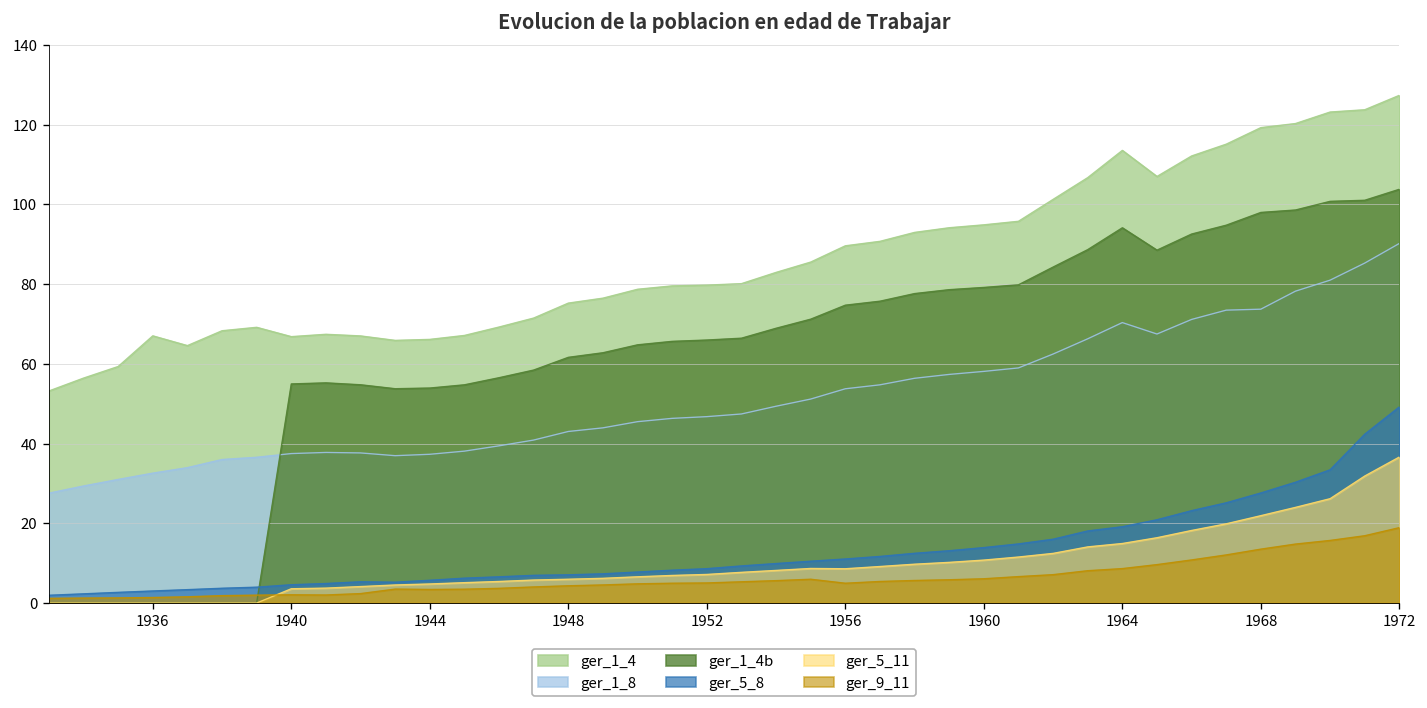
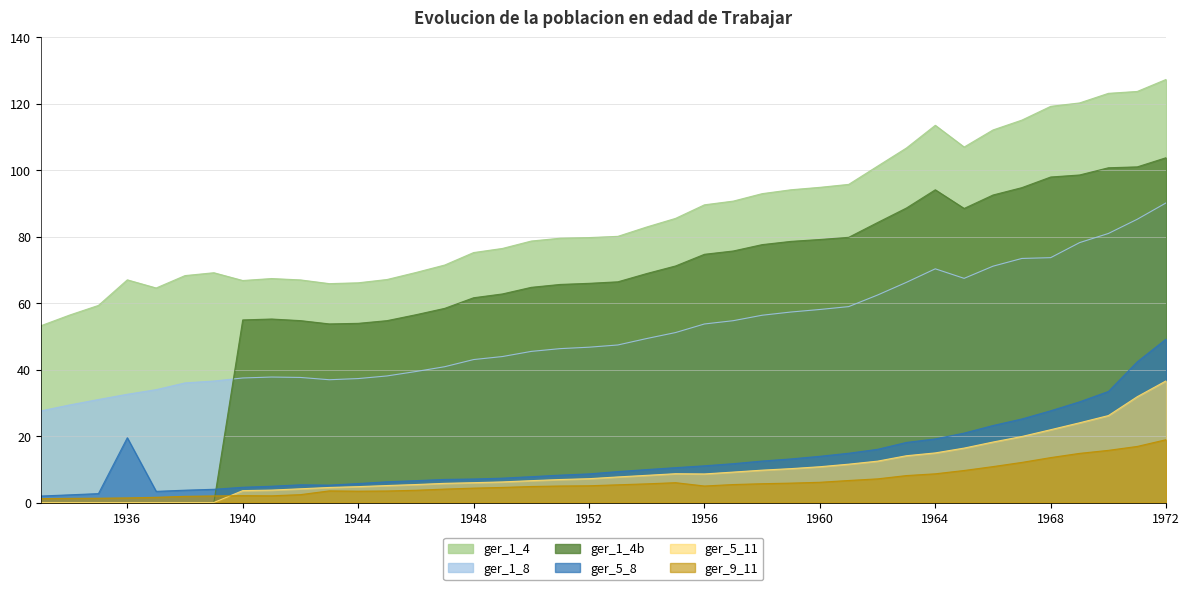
  {
    "ger_1_4": {
      "1936": 67,
      "1940": 67,
      "1944": 66,
      "1948": 75,
      "1952": 80,
      "1956": 90,
      "1960": 95,
      "1964": 114,
      "1968": 119,
      "1972": 127
    },
    "ger_1_8": {
      "1936": 33,
      "1940": 37,
      "1944": 37,
      "1948": 43,
      "1952": 47,
      "1956": 54,
      "1960": 58,
      "1964": 70,
      "1968": 74,
      "1972": 90
    },
    "ger_1_4b": {
      "1940": 55,
      "1944": 54,
      "1948": 62,
      "1952": 66,
      "1956": 75,
      "1960": 79,
      "1964": 94,
      "1968": 98,
      "1972": 104
    },
    "ger_5_8": {
-     "1936": 3,
+     "1936": 19,
      "1940": 5,
      "1944": 6,
      "1948": 7,
      "1952": 9,
      "1956": 11,
      "1960": 14,
      "1964": 19,
      "1968": 28,
      "1972": 49
    },
    "ger_5_11": {
      "1940": 4,
      "1944": 5,
      "1948": 6,
      "1952": 7,
      "1956": 9,
      "1960": 11,
      "1964": 15,
      "1968": 22,
      "1972": 37
    },
    "ger_9_11": {
      "1936": 1,
      "1940": 2,
      "1944": 3,
      "1948": 4,
      "1952": 5,
      "1956": 5,
      "1960": 6,
      "1964": 9,
      "1968": 14,
      "1972": 19
    }
  }
